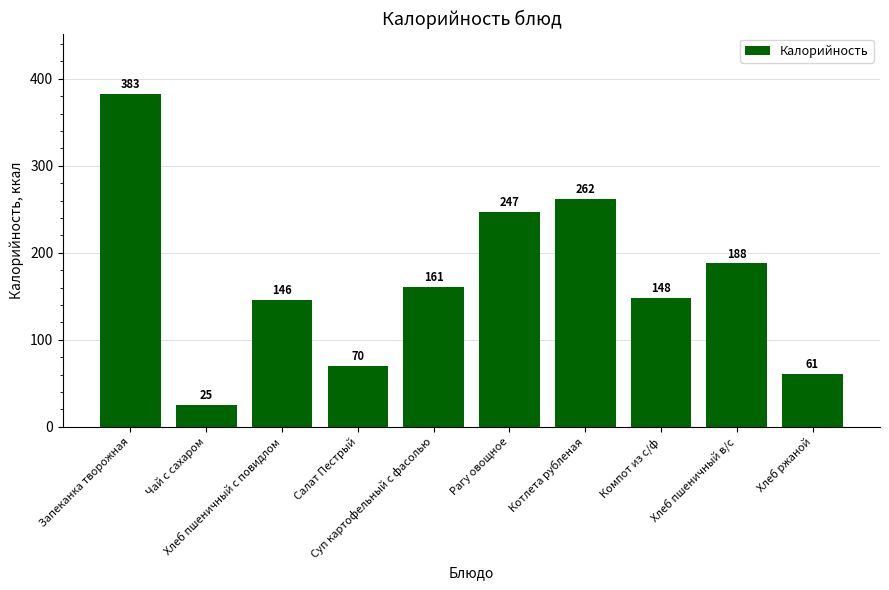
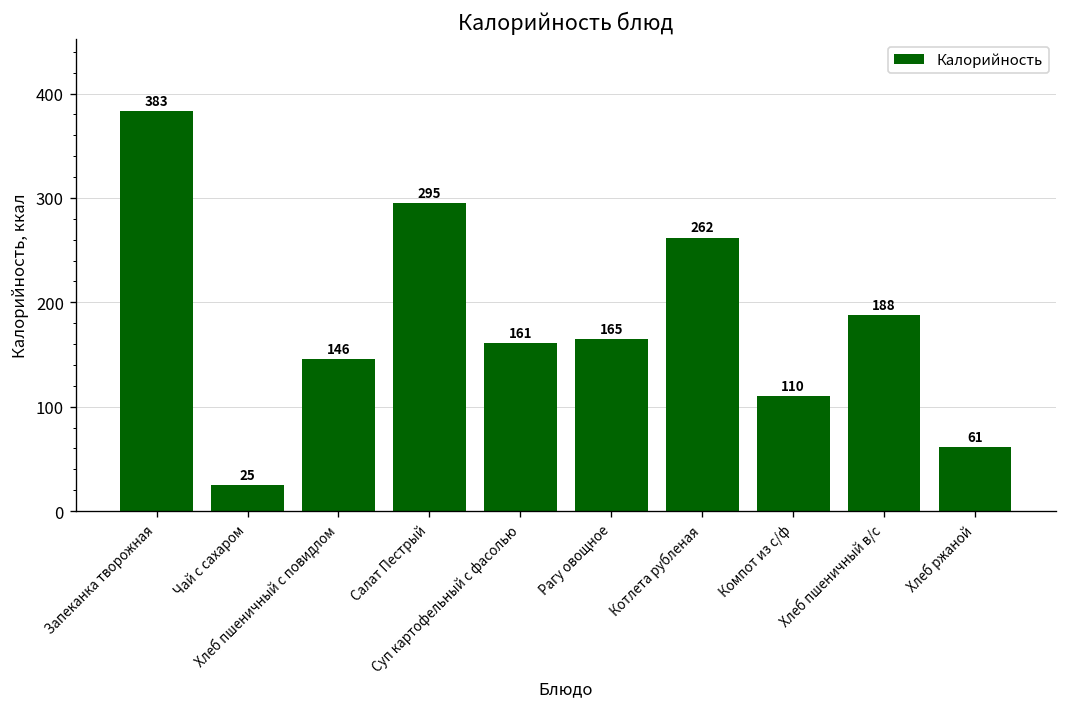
  {
    "Запеканка творожная": 383,
    "Чай с сахаром": 25,
    "Хлеб пшеничный с повидлом": 146,
-   "Салат Пестрый": 70,
+   "Салат Пестрый": 295,
    "Суп картофельный с фасолью": 161,
-   "Рагу овощное": 247,
+   "Рагу овощное": 165,
    "Котлета рубленая": 262,
-   "Компот из с/ф": 148,
+   "Компот из с/ф": 110,
    "Хлеб пшеничный в/с": 188,
    "Хлеб ржаной": 61
  }
